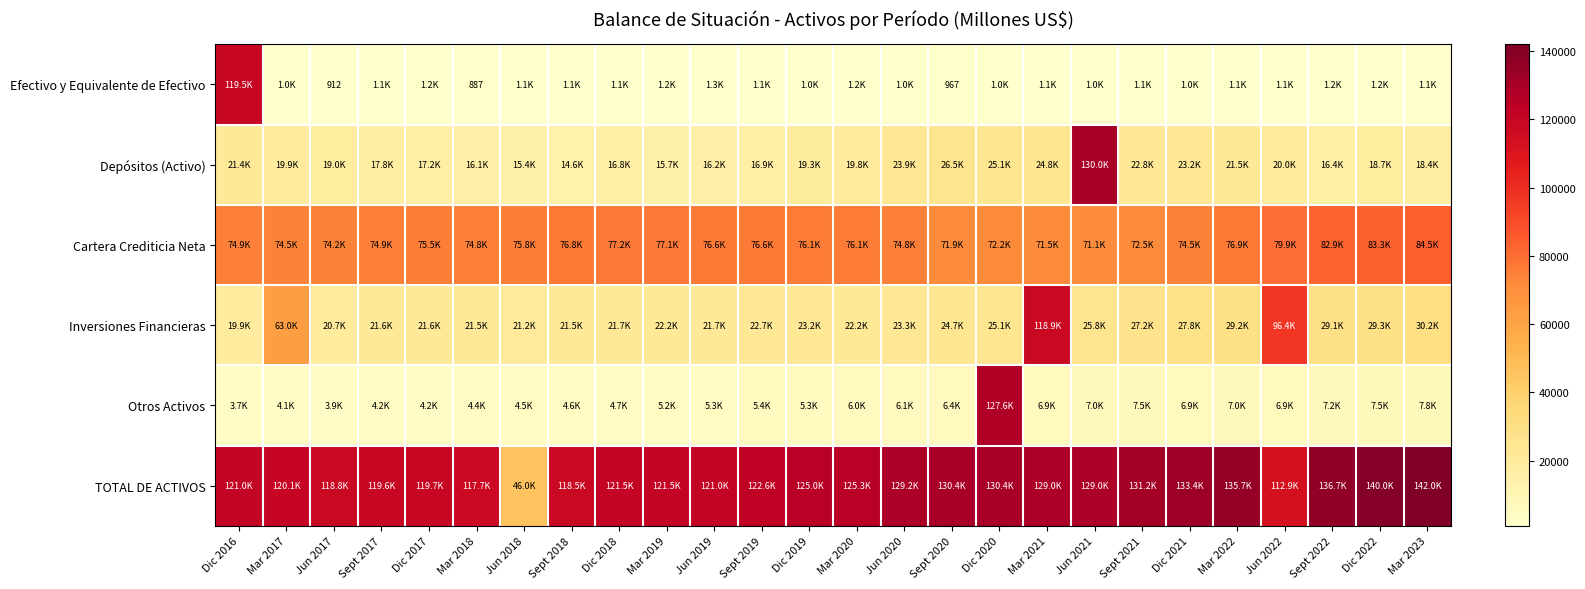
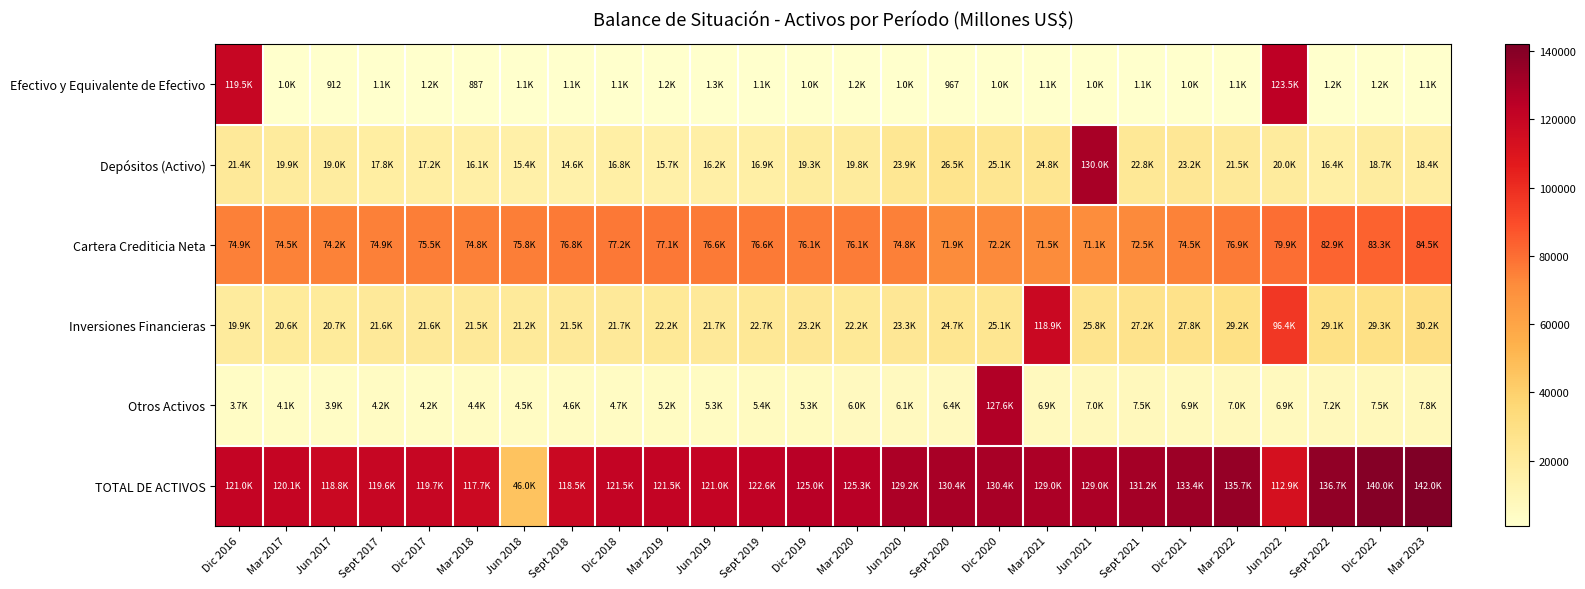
  {
    "Efectivo y Equivalente de Efectivo": {
      "Dic 2016": "119.5K",
      "Mar 2017": "1.0K",
      "Jun 2017": "912",
      "Sept 2017": "1.1K",
      "Dic 2017": "1.2K",
      "Mar 2018": "887",
      "Jun 2018": "1.1K",
      "Sept 2018": "1.1K",
      "Dic 2018": "1.1K",
      "Mar 2019": "1.2K",
      "Jun 2019": "1.3K",
      "Sept 2019": "1.1K",
      "Dic 2019": "1.0K",
      "Mar 2020": "1.2K",
      "Jun 2020": "1.0K",
      "Sept 2020": "967",
      "Dic 2020": "1.0K",
      "Mar 2021": "1.1K",
      "Jun 2021": "1.0K",
      "Sept 2021": "1.1K",
      "Dic 2021": "1.0K",
      "Mar 2022": "1.1K",
-     "Jun 2022": "1.1K",
+     "Jun 2022": "123.5K",
      "Sept 2022": "1.2K",
      "Dic 2022": "1.2K",
      "Mar 2023": "1.1K"
    },
    "Depósitos (Activo)": {
      "Dic 2016": "21.4K",
      "Mar 2017": "19.9K",
      "Jun 2017": "19.0K",
      "Sept 2017": "17.8K",
      "Dic 2017": "17.2K",
      "Mar 2018": "16.1K",
      "Jun 2018": "15.4K",
      "Sept 2018": "14.6K",
      "Dic 2018": "16.8K",
      "Mar 2019": "15.7K",
      "Jun 2019": "16.2K",
      "Sept 2019": "16.9K",
      "Dic 2019": "19.3K",
      "Mar 2020": "19.8K",
      "Jun 2020": "23.9K",
      "Sept 2020": "26.5K",
      "Dic 2020": "25.1K",
      "Mar 2021": "24.8K",
      "Jun 2021": "130.0K",
      "Sept 2021": "22.8K",
      "Dic 2021": "23.2K",
      "Mar 2022": "21.5K",
      "Jun 2022": "20.0K",
      "Sept 2022": "16.4K",
      "Dic 2022": "18.7K",
      "Mar 2023": "18.4K"
    },
    "Cartera Crediticia Neta": {
      "Dic 2016": "74.9K",
      "Mar 2017": "74.5K",
      "Jun 2017": "74.2K",
      "Sept 2017": "74.9K",
      "Dic 2017": "75.5K",
      "Mar 2018": "74.8K",
      "Jun 2018": "75.8K",
      "Sept 2018": "76.8K",
      "Dic 2018": "77.2K",
      "Mar 2019": "77.1K",
      "Jun 2019": "76.6K",
      "Sept 2019": "76.6K",
      "Dic 2019": "76.1K",
      "Mar 2020": "76.1K",
      "Jun 2020": "74.8K",
      "Sept 2020": "71.9K",
      "Dic 2020": "72.2K",
      "Mar 2021": "71.5K",
      "Jun 2021": "71.1K",
      "Sept 2021": "72.5K",
      "Dic 2021": "74.5K",
      "Mar 2022": "76.9K",
      "Jun 2022": "79.9K",
      "Sept 2022": "82.9K",
      "Dic 2022": "83.3K",
      "Mar 2023": "84.5K"
    },
    "Inversiones Financieras": {
      "Dic 2016": "19.9K",
-     "Mar 2017": "63.0K",
+     "Mar 2017": "20.6K",
      "Jun 2017": "20.7K",
      "Sept 2017": "21.6K",
      "Dic 2017": "21.6K",
      "Mar 2018": "21.5K",
      "Jun 2018": "21.2K",
      "Sept 2018": "21.5K",
      "Dic 2018": "21.7K",
      "Mar 2019": "22.2K",
      "Jun 2019": "21.7K",
      "Sept 2019": "22.7K",
      "Dic 2019": "23.2K",
      "Mar 2020": "22.2K",
      "Jun 2020": "23.3K",
      "Sept 2020": "24.7K",
      "Dic 2020": "25.1K",
      "Mar 2021": "118.9K",
      "Jun 2021": "25.8K",
      "Sept 2021": "27.2K",
      "Dic 2021": "27.8K",
      "Mar 2022": "29.2K",
      "Jun 2022": "96.4K",
      "Sept 2022": "29.1K",
      "Dic 2022": "29.3K",
      "Mar 2023": "30.2K"
    },
    "Otros Activos": {
      "Dic 2016": "3.7K",
      "Mar 2017": "4.1K",
      "Jun 2017": "3.9K",
      "Sept 2017": "4.2K",
      "Dic 2017": "4.2K",
      "Mar 2018": "4.4K",
      "Jun 2018": "4.5K",
      "Sept 2018": "4.6K",
      "Dic 2018": "4.7K",
      "Mar 2019": "5.2K",
      "Jun 2019": "5.3K",
      "Sept 2019": "5.4K",
      "Dic 2019": "5.3K",
      "Mar 2020": "6.0K",
      "Jun 2020": "6.1K",
      "Sept 2020": "6.4K",
      "Dic 2020": "127.6K",
      "Mar 2021": "6.9K",
      "Jun 2021": "7.0K",
      "Sept 2021": "7.5K",
      "Dic 2021": "6.9K",
      "Mar 2022": "7.0K",
      "Jun 2022": "6.9K",
      "Sept 2022": "7.2K",
      "Dic 2022": "7.5K",
      "Mar 2023": "7.8K"
    },
    "TOTAL DE ACTIVOS": {
      "Dic 2016": "121.0K",
      "Mar 2017": "120.1K",
      "Jun 2017": "118.8K",
      "Sept 2017": "119.6K",
      "Dic 2017": "119.7K",
      "Mar 2018": "117.7K",
      "Jun 2018": "46.0K",
      "Sept 2018": "118.5K",
      "Dic 2018": "121.5K",
      "Mar 2019": "121.5K",
      "Jun 2019": "121.0K",
      "Sept 2019": "122.6K",
      "Dic 2019": "125.0K",
      "Mar 2020": "125.3K",
      "Jun 2020": "129.2K",
      "Sept 2020": "130.4K",
      "Dic 2020": "130.4K",
      "Mar 2021": "129.0K",
      "Jun 2021": "129.0K",
      "Sept 2021": "131.2K",
      "Dic 2021": "133.4K",
      "Mar 2022": "135.7K",
      "Jun 2022": "112.9K",
      "Sept 2022": "136.7K",
      "Dic 2022": "140.0K",
      "Mar 2023": "142.0K"
    }
  }
